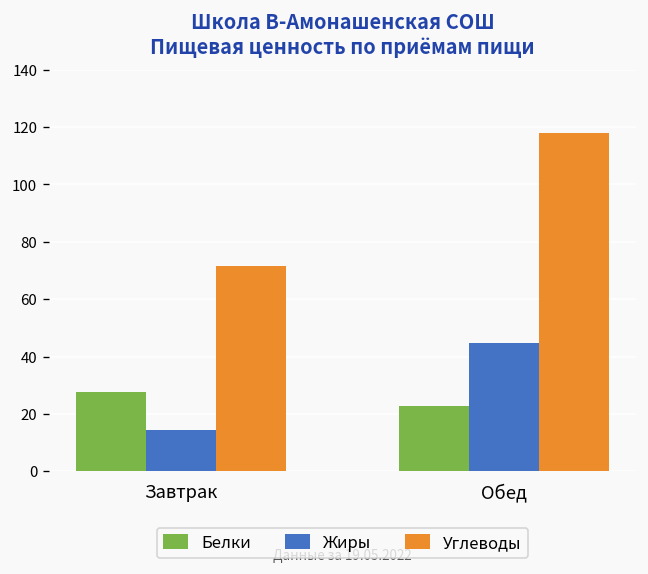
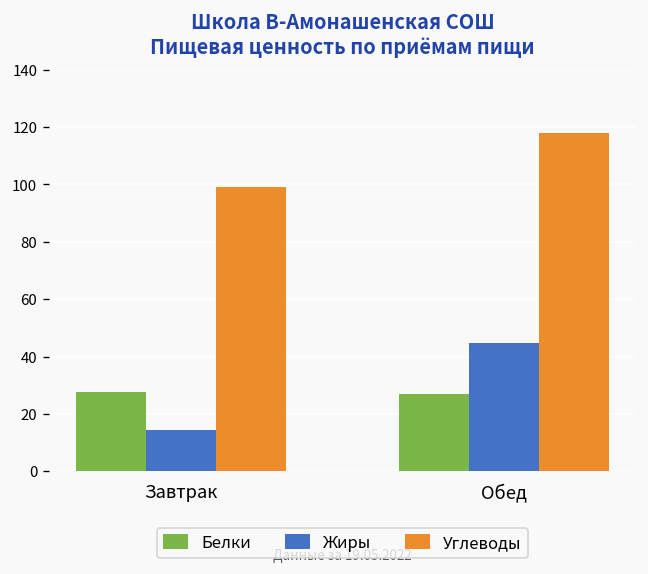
  {
    "Белки": {
      "Завтрак": 28,
-     "Обед": 23
+     "Обед": 27
    },
    "Жиры": {
      "Завтрак": 15,
      "Обед": 45
    },
    "Углеводы": {
-     "Завтрак": 72,
+     "Завтрак": 99,
      "Обед": 118
    }
  }
